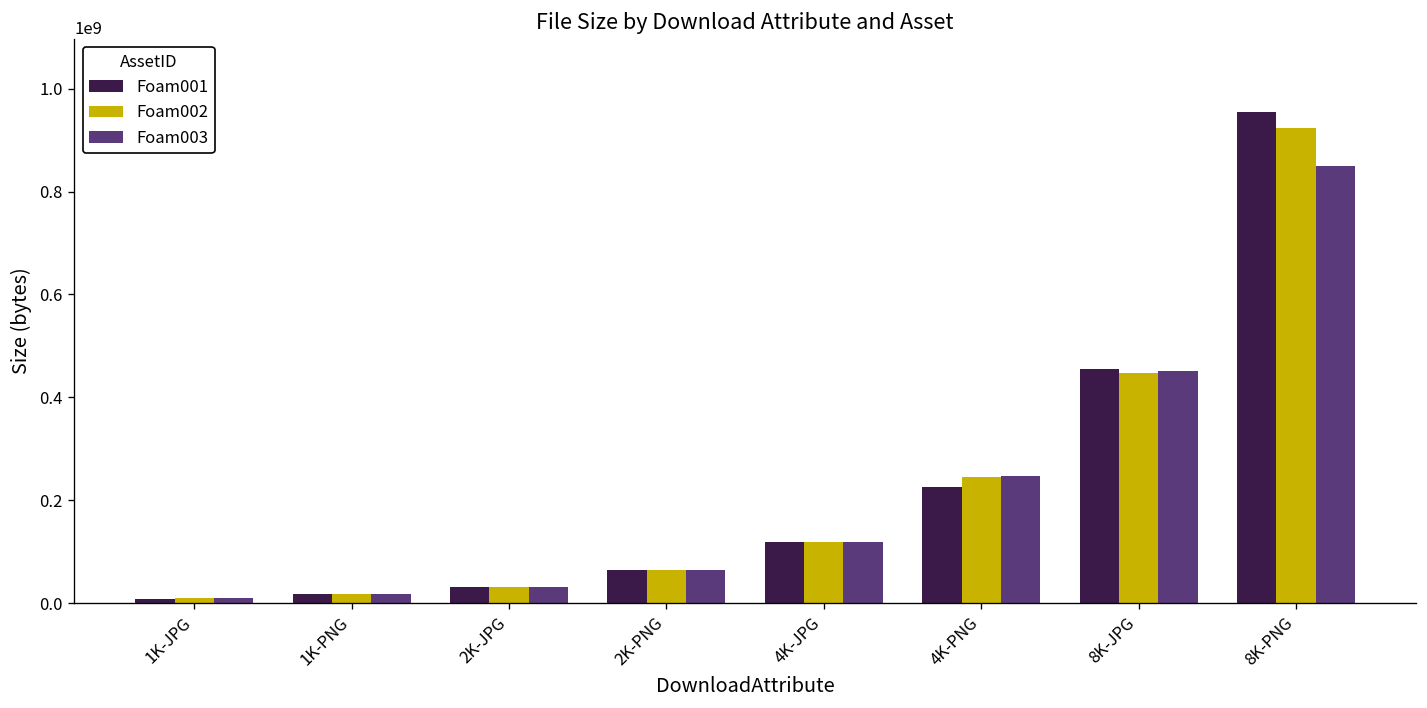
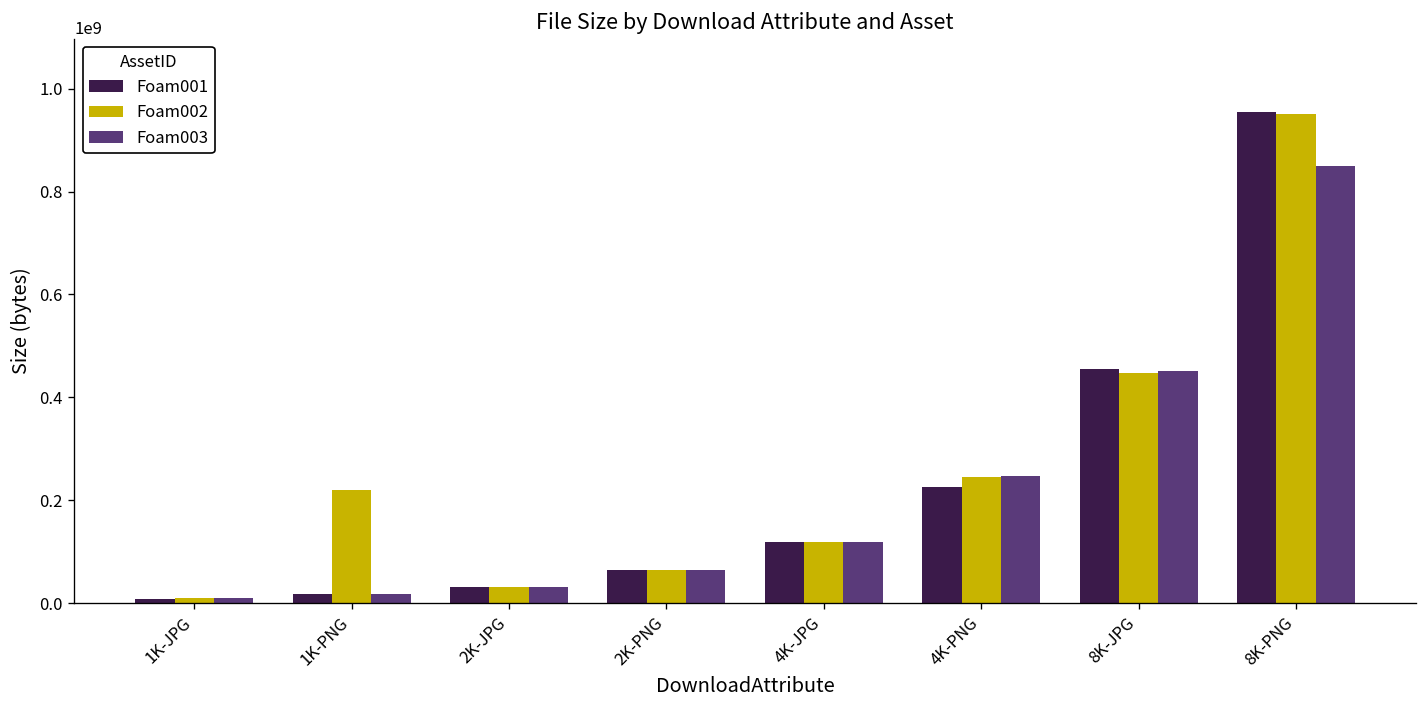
  {
    "Foam001": {
      "1K-JPG": 10000000,
      "1K-PNG": 20000000,
      "2K-JPG": 30000000,
      "2K-PNG": 60000000,
      "4K-JPG": 120000000,
      "4K-PNG": 230000000,
      "8K-JPG": 460000000,
      "8K-PNG": 950000000
    },
    "Foam002": {
      "1K-JPG": 10000000,
-     "1K-PNG": 20000000,
+     "1K-PNG": 220000000,
      "2K-JPG": 30000000,
      "2K-PNG": 60000000,
      "4K-JPG": 120000000,
      "4K-PNG": 250000000,
      "8K-JPG": 450000000,
-     "8K-PNG": 920000000
+     "8K-PNG": 950000000
    },
    "Foam003": {
      "1K-JPG": 10000000,
      "1K-PNG": 20000000,
      "2K-JPG": 30000000,
      "2K-PNG": 60000000,
      "4K-JPG": 120000000,
      "4K-PNG": 250000000,
      "8K-JPG": 450000000,
      "8K-PNG": 850000000
    }
  }
